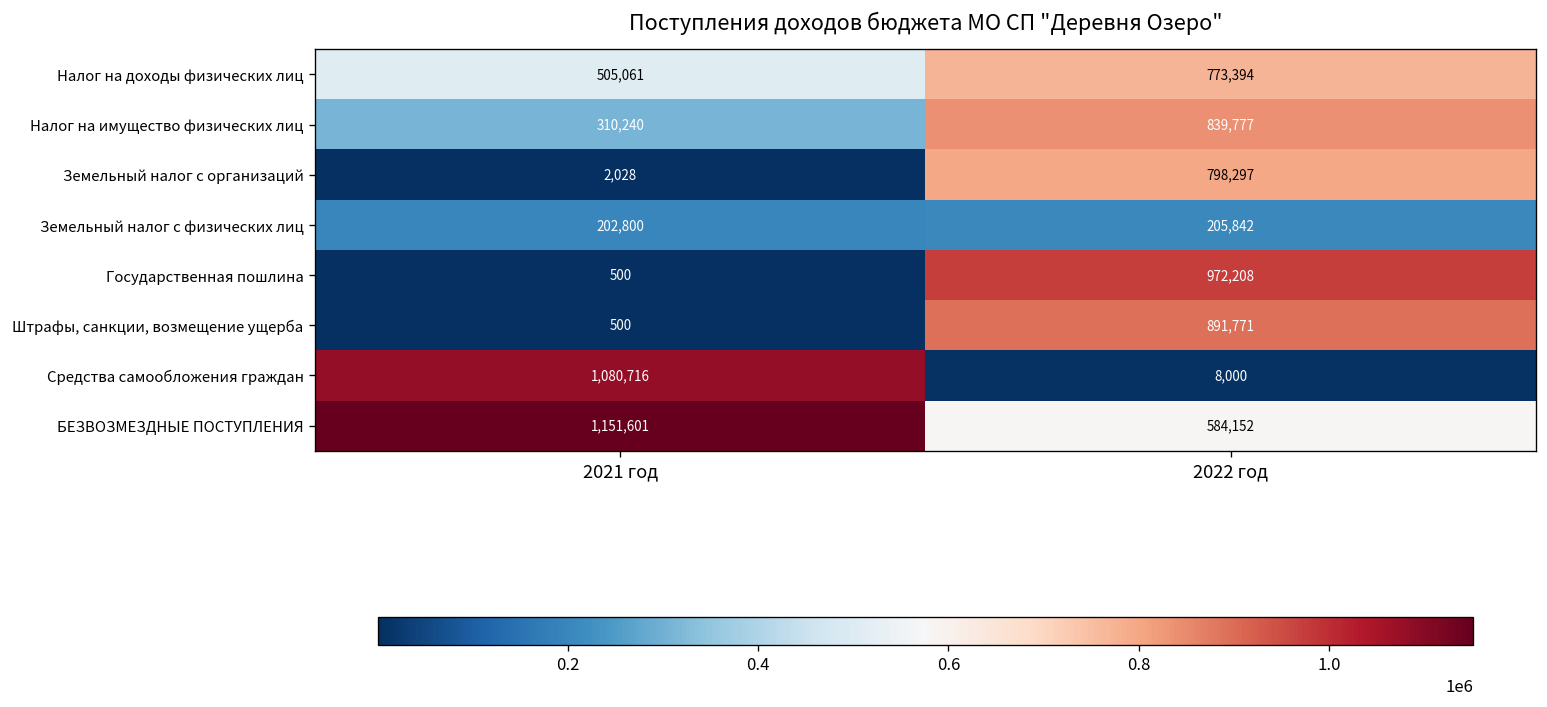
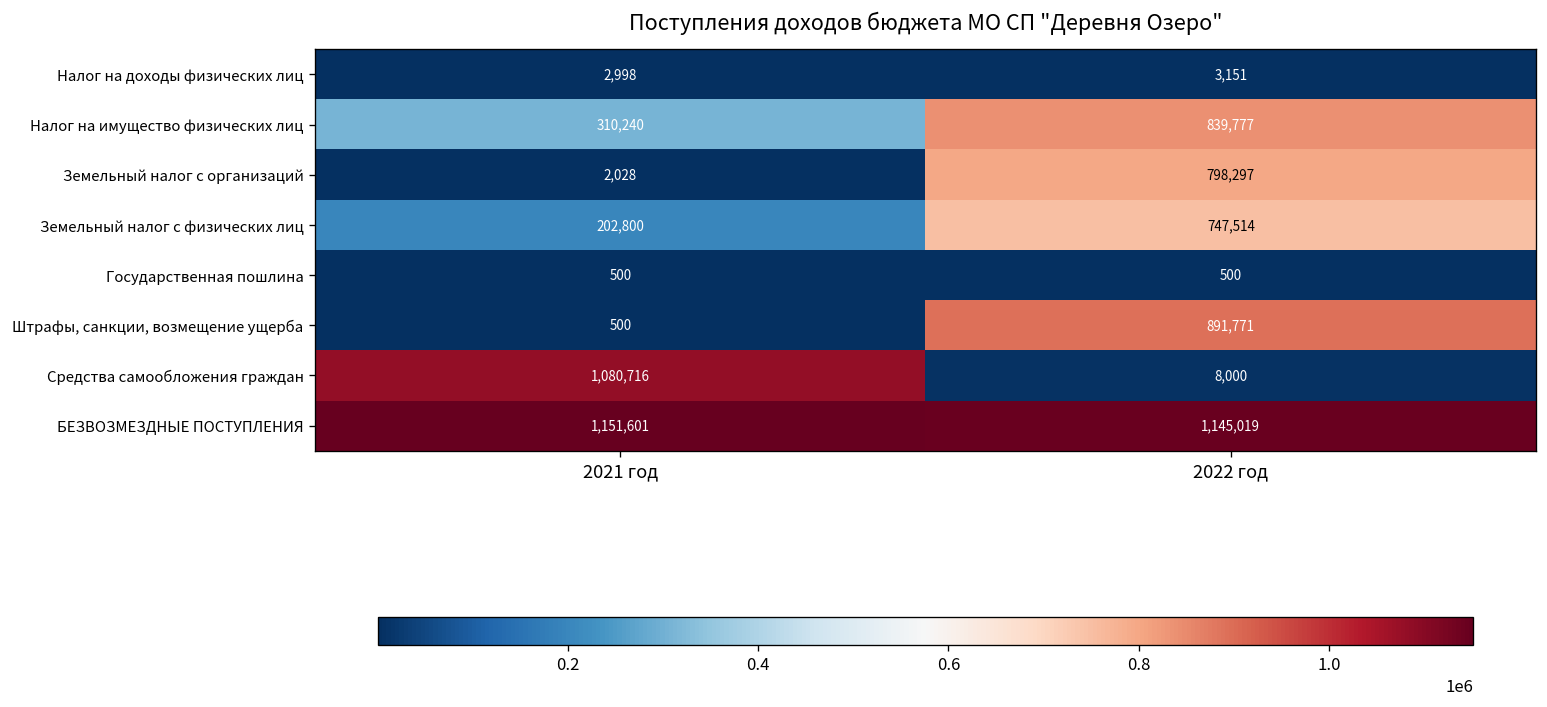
  {
    "Налог на доходы физических лиц": {
-     "2021 год": "505,061",
-     "2022 год": "773,394"
+     "2021 год": "2,998",
+     "2022 год": "3,151"
    },
    "Налог на имущество физических лиц": {
      "2021 год": "310,240",
      "2022 год": "839,777"
    },
    "Земельный налог с организаций": {
      "2021 год": "2,028",
      "2022 год": "798,297"
    },
    "Земельный налог с физических лиц": {
      "2021 год": "202,800",
-     "2022 год": "205,842"
+     "2022 год": "747,514"
    },
    "Государственная пошлина": {
      "2021 год": "500",
-     "2022 год": "972,208"
+     "2022 год": "500"
    },
    "Штрафы, санкции, возмещение ущерба": {
      "2021 год": "500",
      "2022 год": "891,771"
    },
    "Средства самообложения граждан": {
      "2021 год": "1,080,716",
      "2022 год": "8,000"
    },
    "БЕЗВОЗМЕЗДНЫЕ ПОСТУПЛЕНИЯ": {
      "2021 год": "1,151,601",
-     "2022 год": "584,152"
+     "2022 год": "1,145,019"
    }
  }
